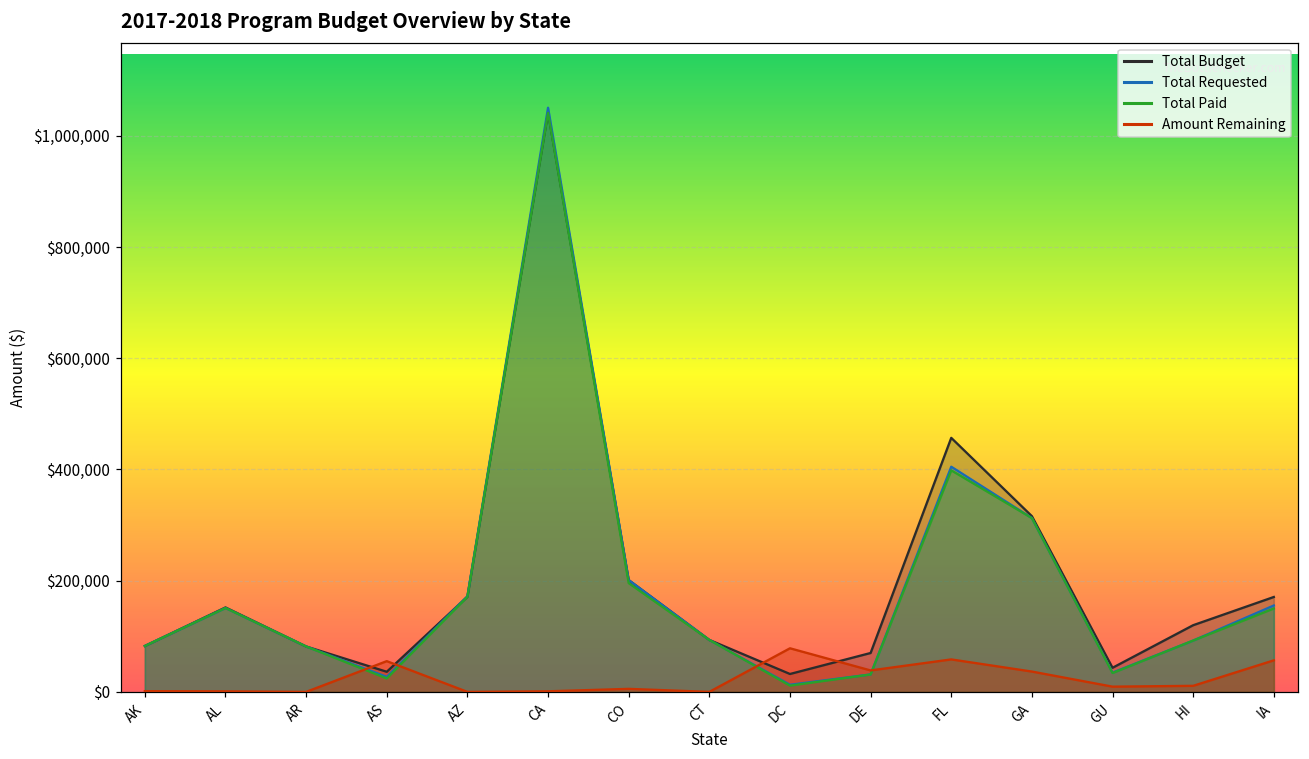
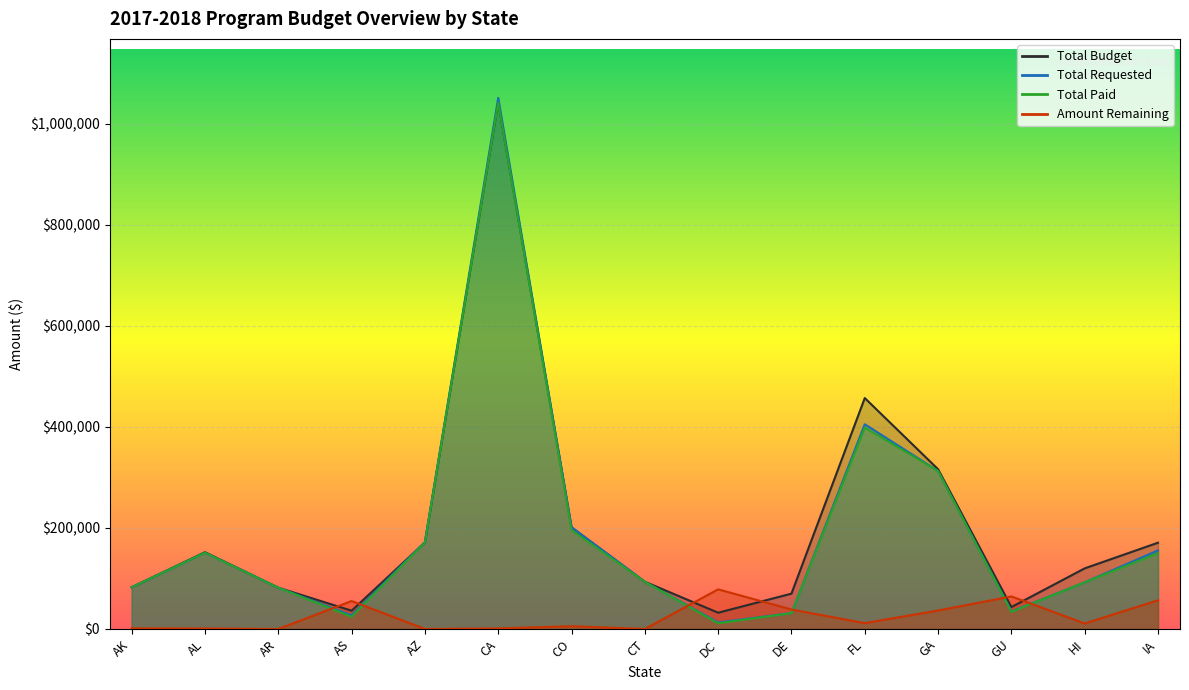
  {
    "Amount Remaining": {
      "AK": "$0",
      "AL": "$0",
      "AR": "$0",
      "AS": "$60,000",
      "AZ": "$0",
      "CA": "$0",
      "CO": "$10,000",
      "CT": "$0",
      "DC": "$80,000",
      "DE": "$40,000",
-     "FL": "$60,000",
+     "FL": "$10,000",
      "GA": "$40,000",
-     "GU": "$10,000",
+     "GU": "$60,000",
      "HI": "$10,000",
      "IA": "$60,000"
    }
  }
